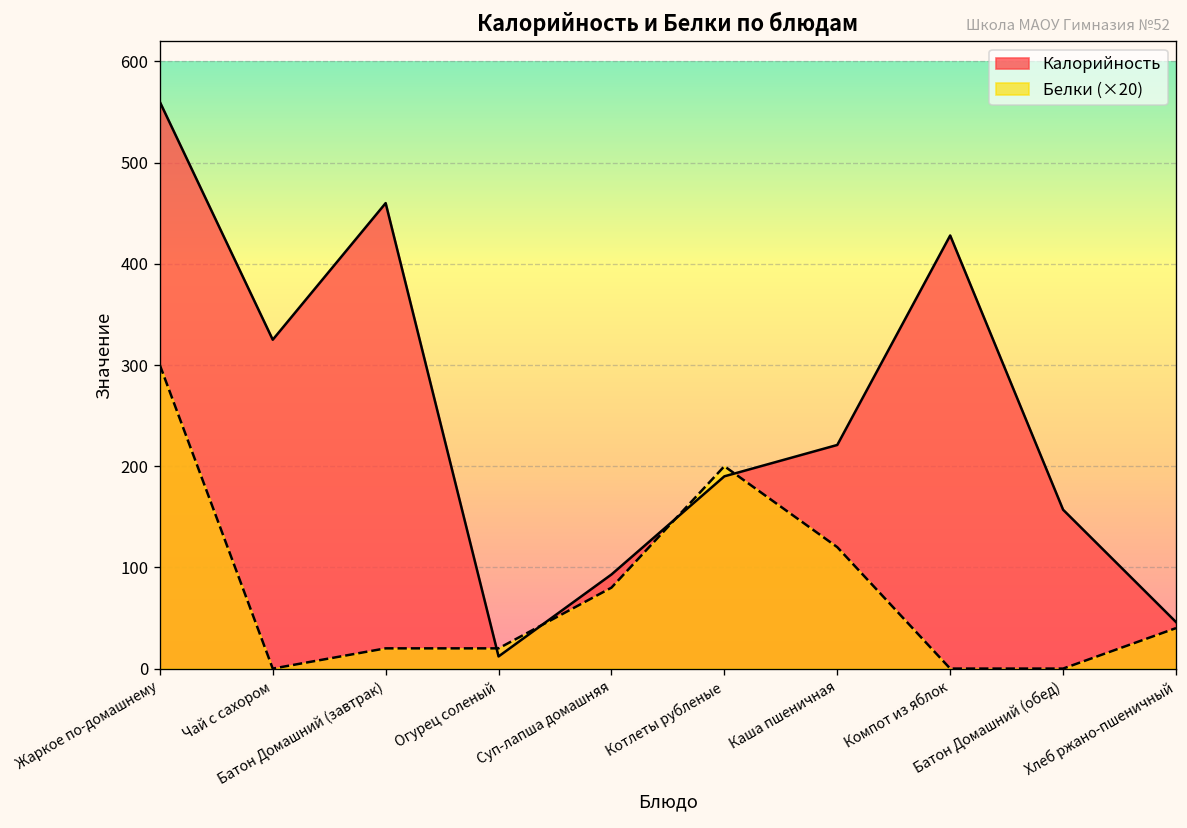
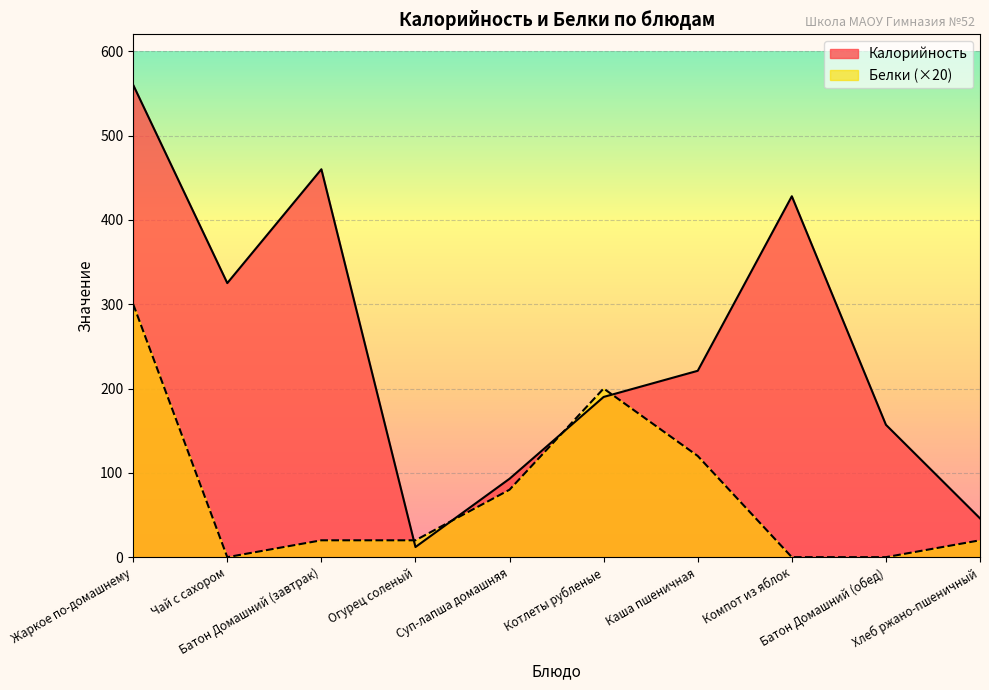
  {
    "Калорийность": {
      "Жаркое по-домашнему": 560,
      "Чай с сахором": 330,
      "Батон Домашний (завтрак)": 460,
      "Огурец соленый": 10,
      "Суп-лапша домашняя": 90,
      "Котлеты рубленые": 190,
      "Каша пшеничная": 220,
      "Компот из яблок": 430,
      "Батон Домашний (обед)": 160,
      "Хлеб ржано-пшеничный": 50
    },
    "Белки (×20)": {
      "Жаркое по-домашнему": 300,
      "Чай с сахором": 0,
      "Батон Домашний (завтрак)": 20,
      "Огурец соленый": 20,
      "Суп-лапша домашняя": 80,
      "Котлеты рубленые": 200,
      "Каша пшеничная": 120,
      "Компот из яблок": 0,
      "Батон Домашний (обед)": 0,
-     "Хлеб ржано-пшеничный": 40
+     "Хлеб ржано-пшеничный": 20
    }
  }
